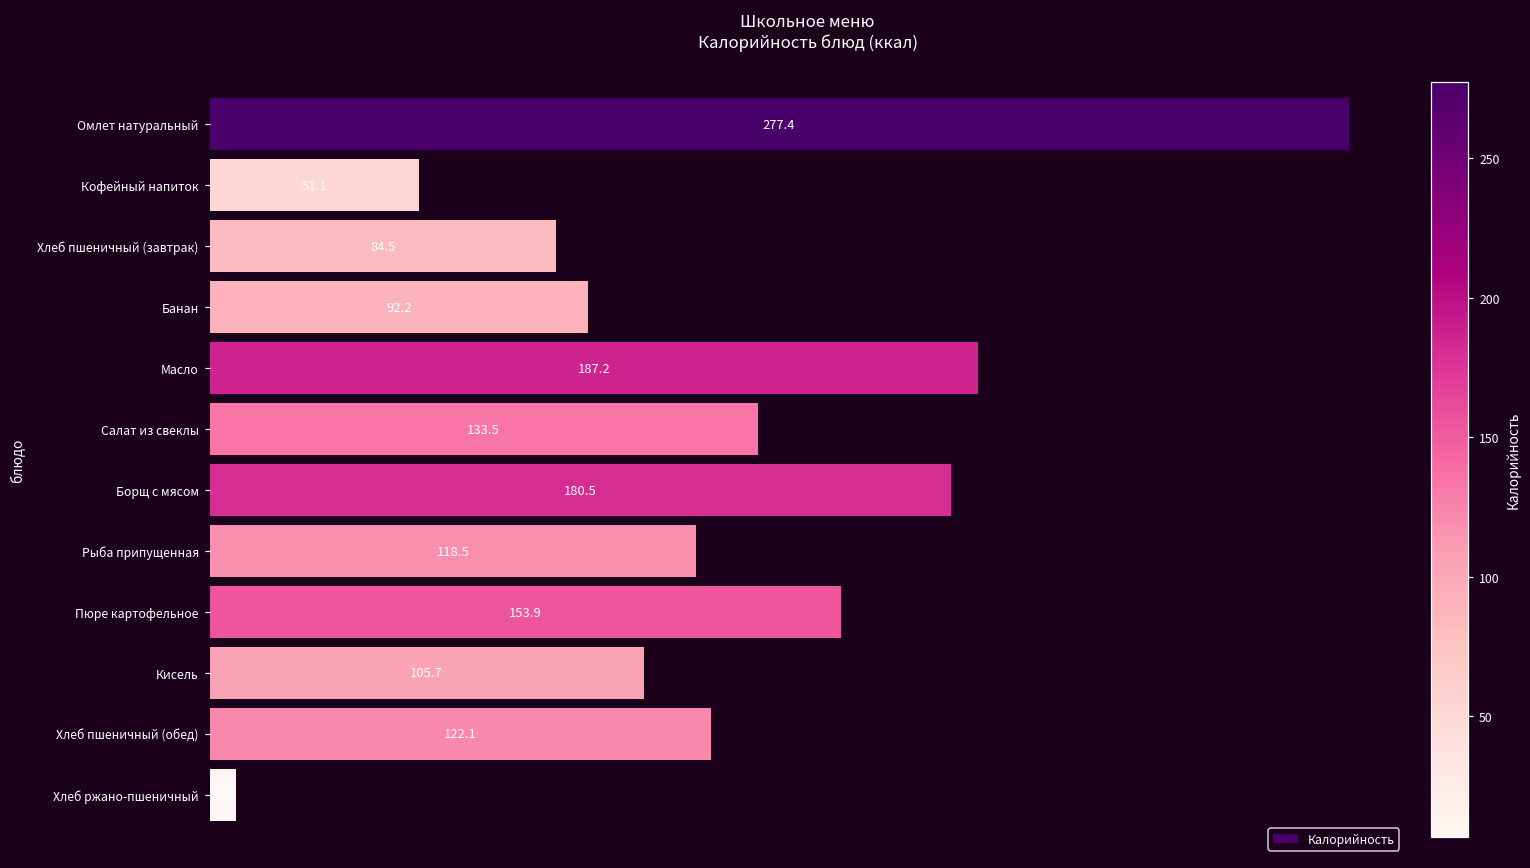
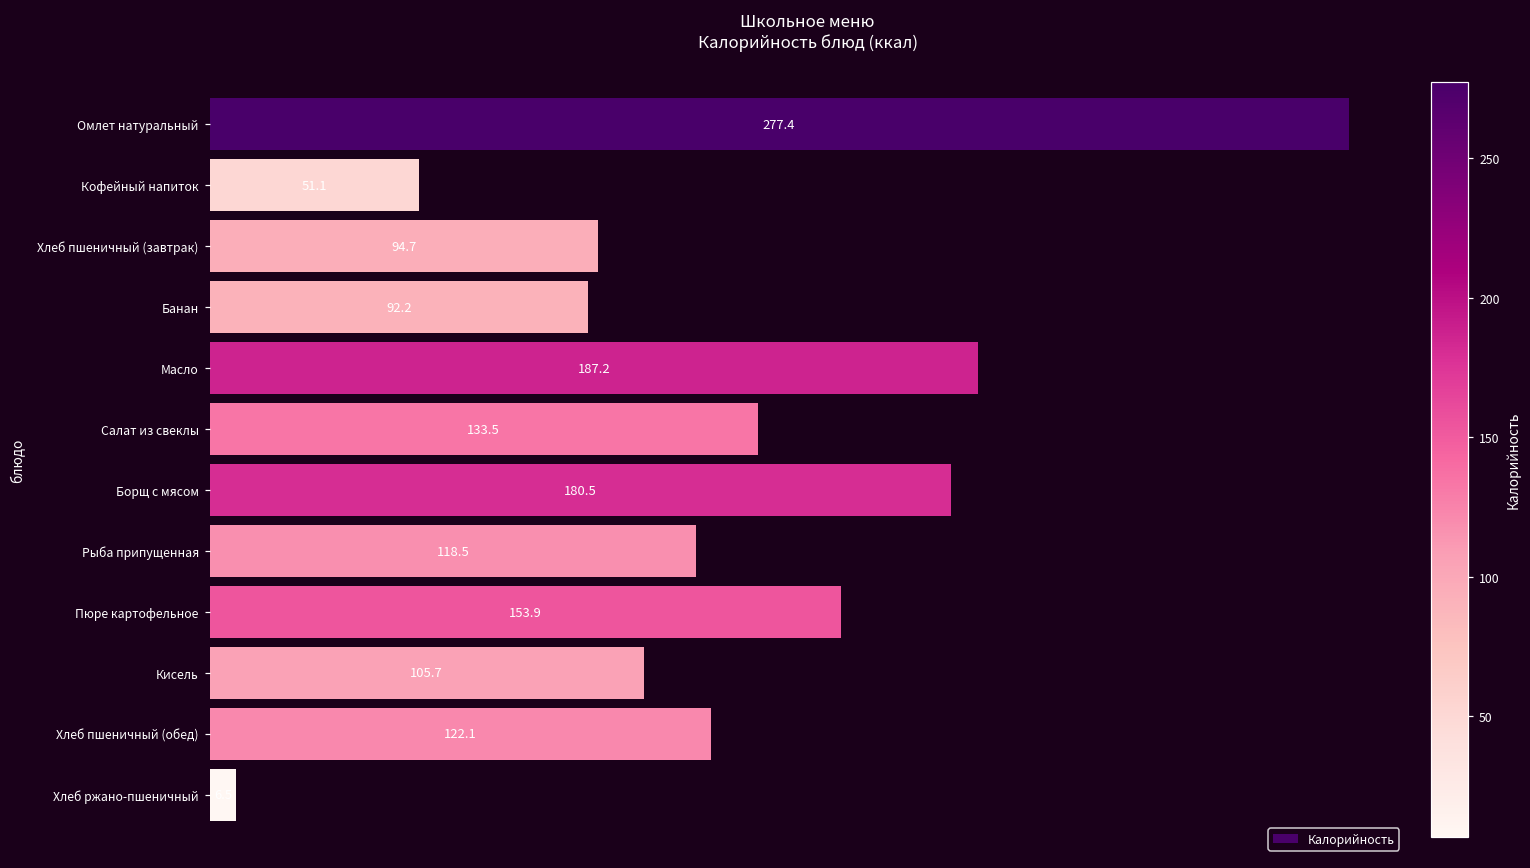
  {
    "Омлет натуральный": 277.4,
-   "Хлеб пшеничный (завтрак)": 84.5,
+   "Хлеб пшеничный (завтрак)": 94.7,
    "Банан": 92.2,
    "Масло": 187.2,
    "Салат из свеклы": 133.5,
    "Борщ с мясом": 180.5,
    "Рыба припущенная": 118.5,
    "Пюре картофельное": 153.9,
    "Кисель": 105.7,
    "Хлеб пшеничный (обед)": 122.1
  }
